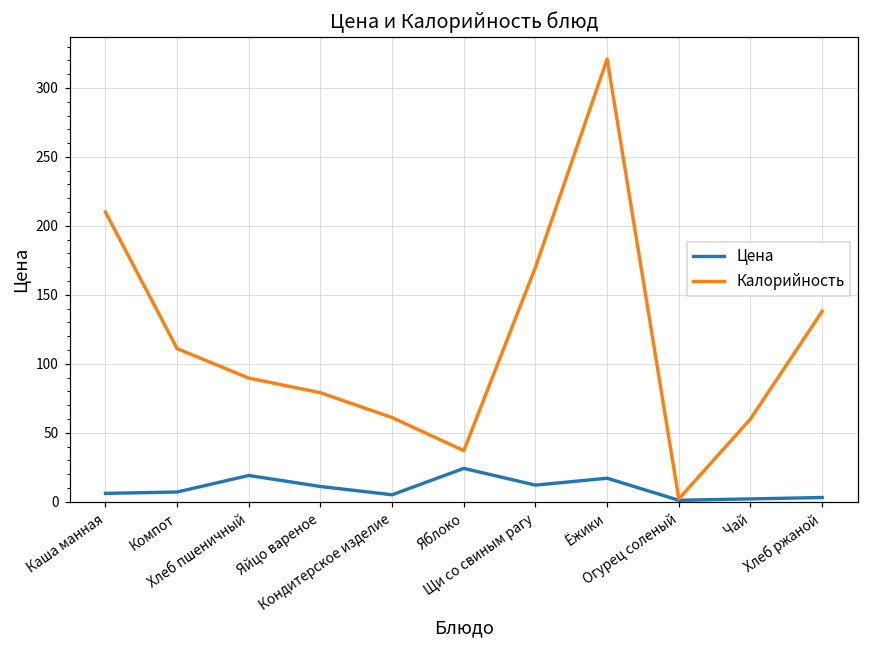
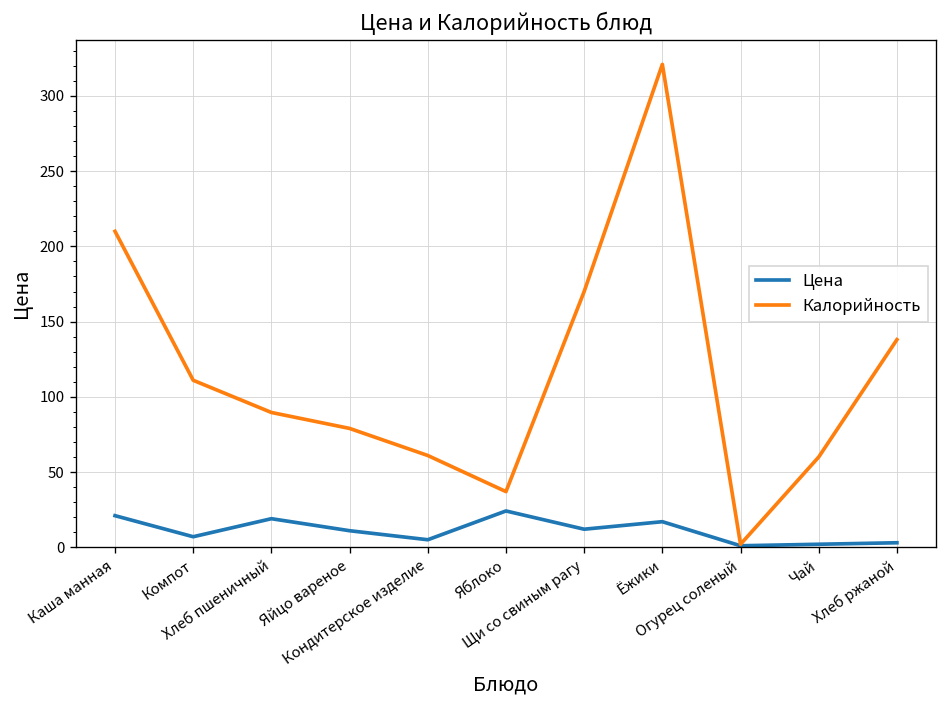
  {
    "Цена": {
-     "Каша манная": 6,
+     "Каша манная": 21,
      "Компот": 7,
      "Хлеб пшеничный": 19,
      "Яйцо вареное": 11,
      "Кондитерское изделие": 5,
      "Яблоко": 24,
      "Щи со свиным рагу": 12,
      "Ёжики": 17,
      "Чай": 2,
      "Хлеб ржаной": 3
    },
    "Калорийность": {
      "Каша манная": 210,
      "Компот": 111,
      "Хлеб пшеничный": 90,
      "Яйцо вареное": 79,
      "Кондитерское изделие": 61,
      "Яблоко": 37,
      "Щи со свиным рагу": 170,
      "Ёжики": 321,
      "Чай": 60,
      "Хлеб ржаной": 138
    }
  }
